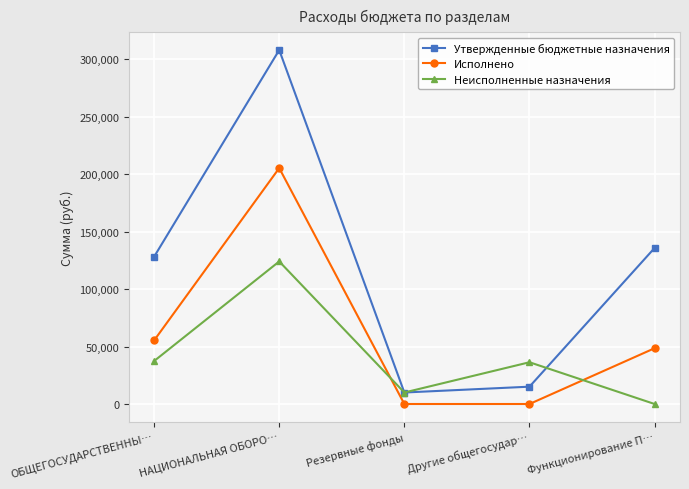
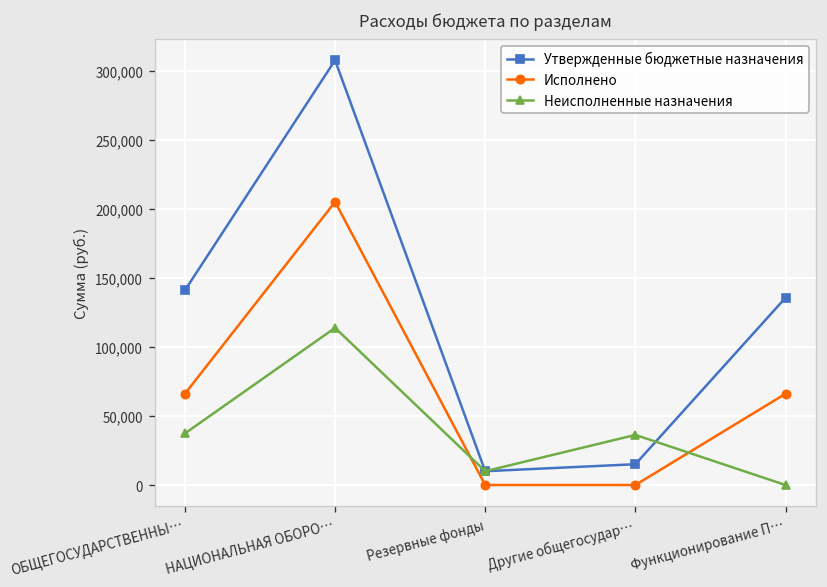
  {
    "Утвержденные бюджетные назначения": {
-     "ОБЩЕГОСУДАРСТВЕННЫ…": "128,000",
+     "ОБЩЕГОСУДАРСТВЕННЫ…": "141,000",
      "НАЦИОНАЛЬНАЯ ОБОРО…": "308,000",
      "Другие общегосудар…": "15,000",
      "Функционирование П…": "136,000"
    },
    "Исполнено": {
-     "ОБЩЕГОСУДАРСТВЕННЫ…": "55,000",
+     "ОБЩЕГОСУДАРСТВЕННЫ…": "66,000",
      "НАЦИОНАЛЬНАЯ ОБОРО…": "205,000",
      "Резервные фонды": "0",
      "Другие общегосудар…": "0",
-     "Функционирование П…": "49,000"
+     "Функционирование П…": "66,000"
    },
    "Неисполненные назначения": {
      "ОБЩЕГОСУДАРСТВЕННЫ…": "37,000",
-     "НАЦИОНАЛЬНАЯ ОБОРО…": "124,000",
+     "НАЦИОНАЛЬНАЯ ОБОРО…": "114,000",
      "Другие общегосудар…": "36,000",
      "Функционирование П…": "0"
    }
  }
